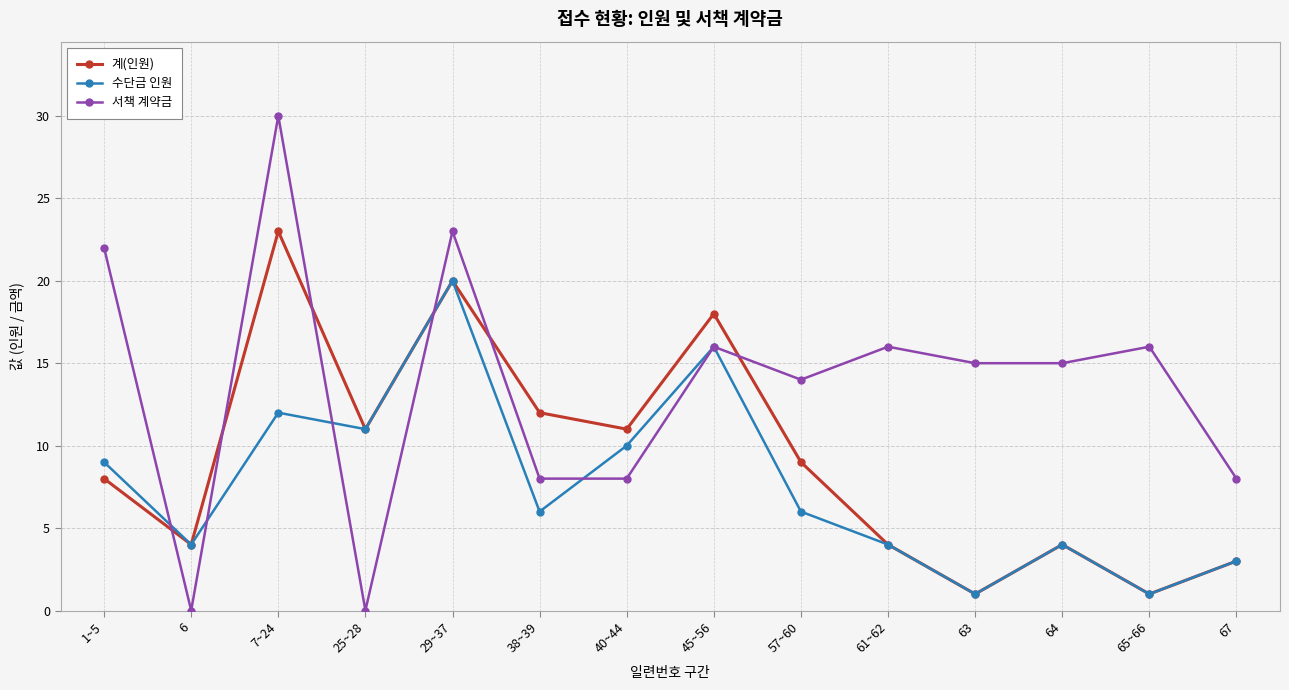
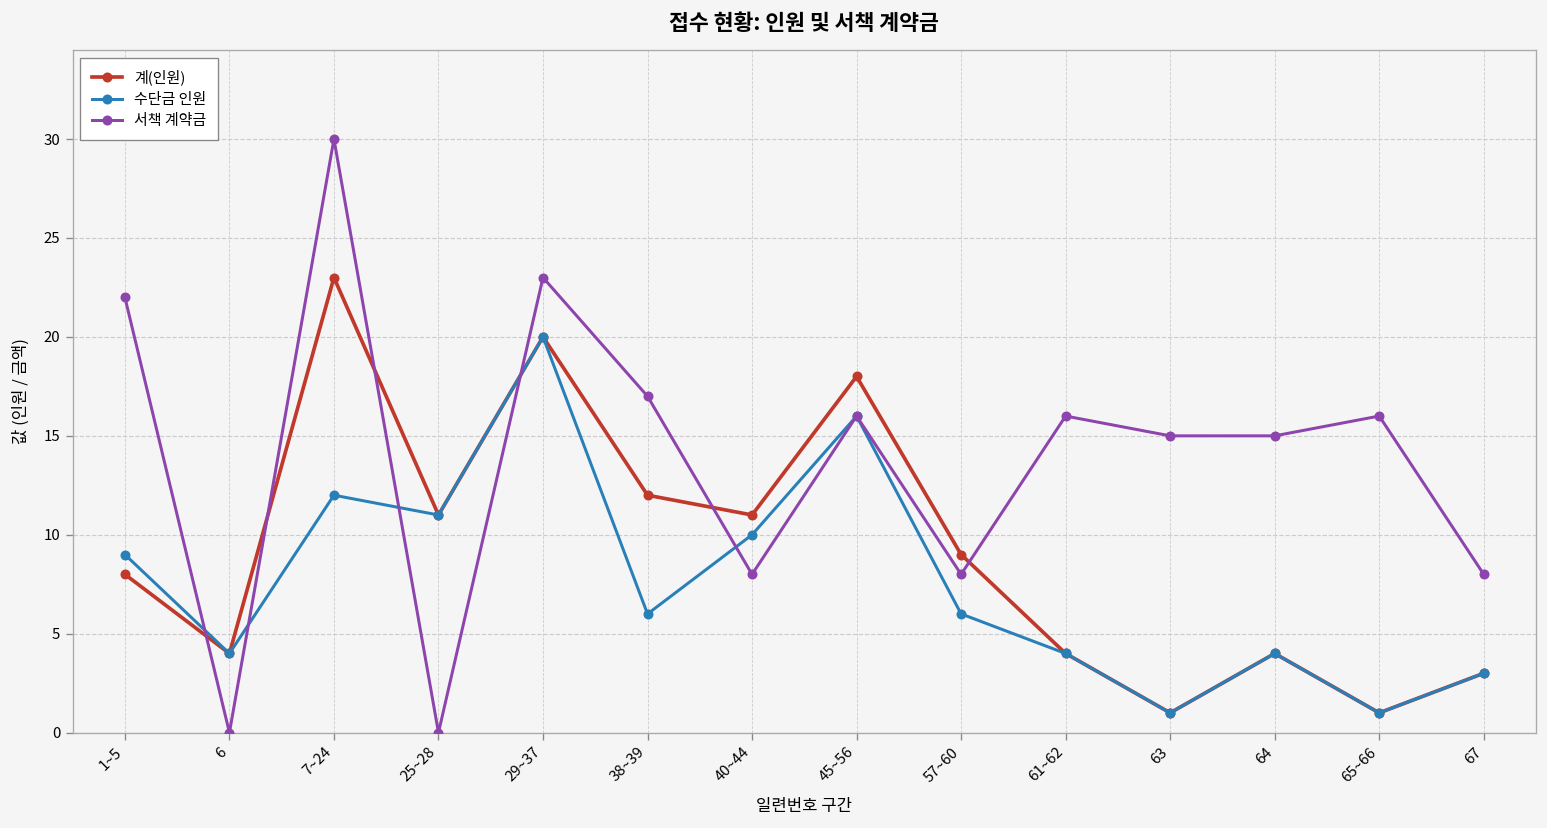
  {
    "계(인원)": {
      "1~5": 8,
      "7~24": 23,
      "38~39": 12,
      "40~44": 11,
      "45~56": 18,
      "57~60": 9
    },
    "수단금 인원": {
      "1~5": 9,
      "7~24": 12,
      "38~39": 6,
      "40~44": 10,
      "57~60": 6
    },
    "서책 계약금": {
      "1~5": 22,
      "6": 0,
      "7~24": 30,
      "25~28": 0,
      "29~37": 23,
-     "38~39": 8,
+     "38~39": 17,
      "40~44": 8,
-     "57~60": 14,
+     "57~60": 8,
      "61~62": 16,
      "63": 15,
      "64": 15,
      "65~66": 16,
      "67": 8
    }
  }
